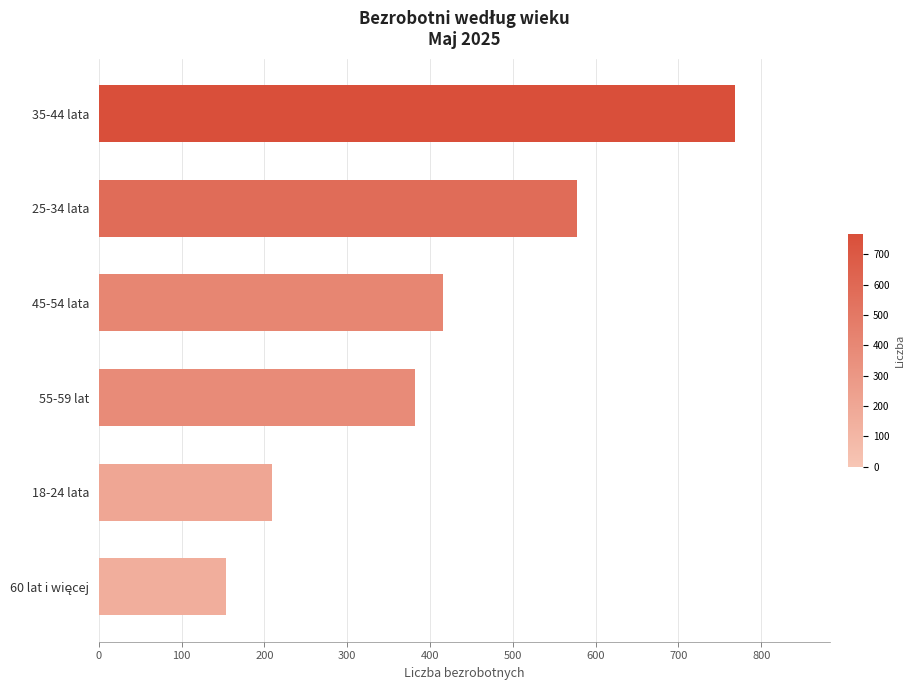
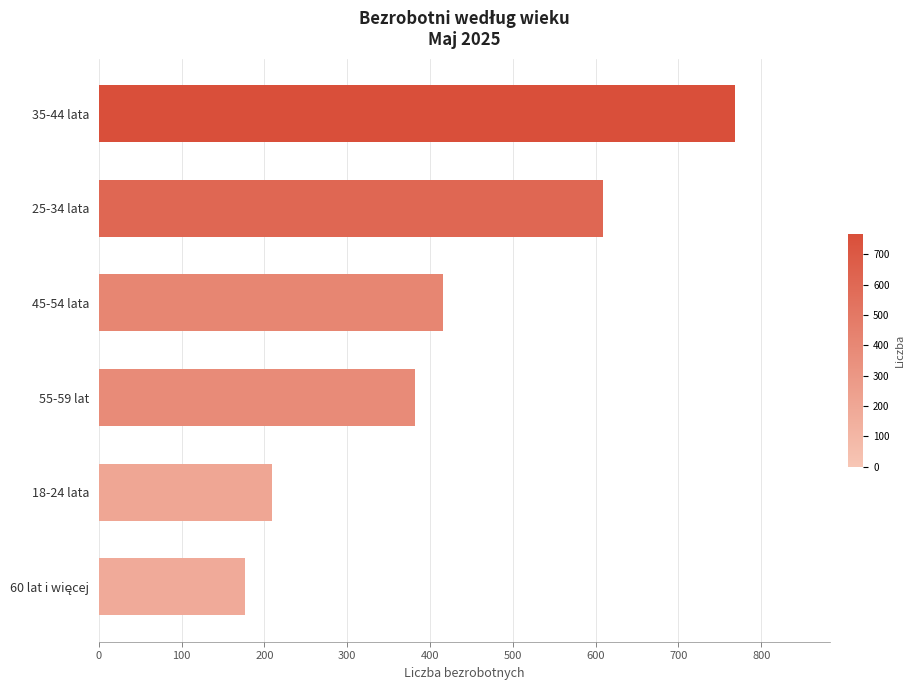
  {
    "35-44 lata": 770,
-   "25-34 lata": 580,
+   "25-34 lata": 610,
    "45-54 lata": 420,
    "55-59 lat": 380,
    "18-24 lata": 210,
-   "60 lat i więcej": 150
+   "60 lat i więcej": 180
  }
